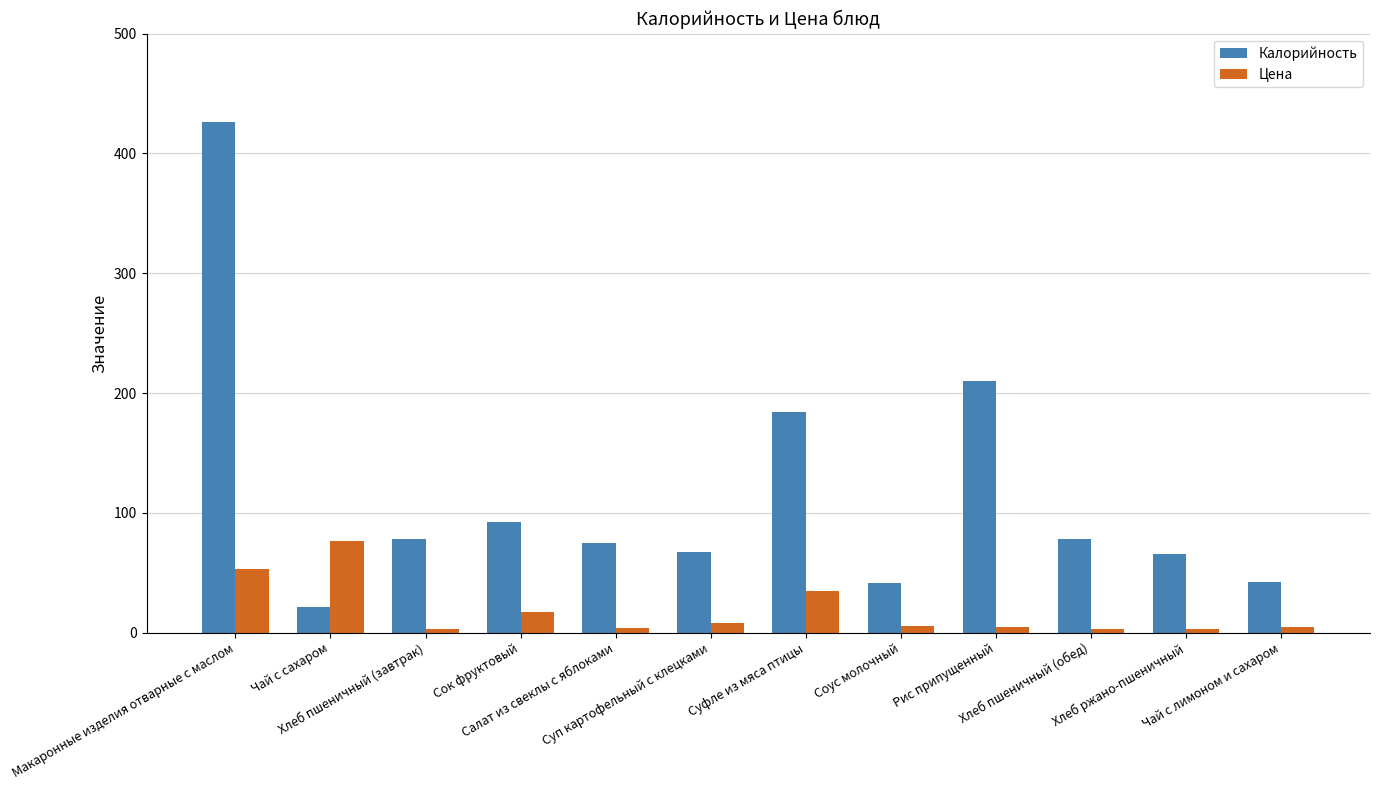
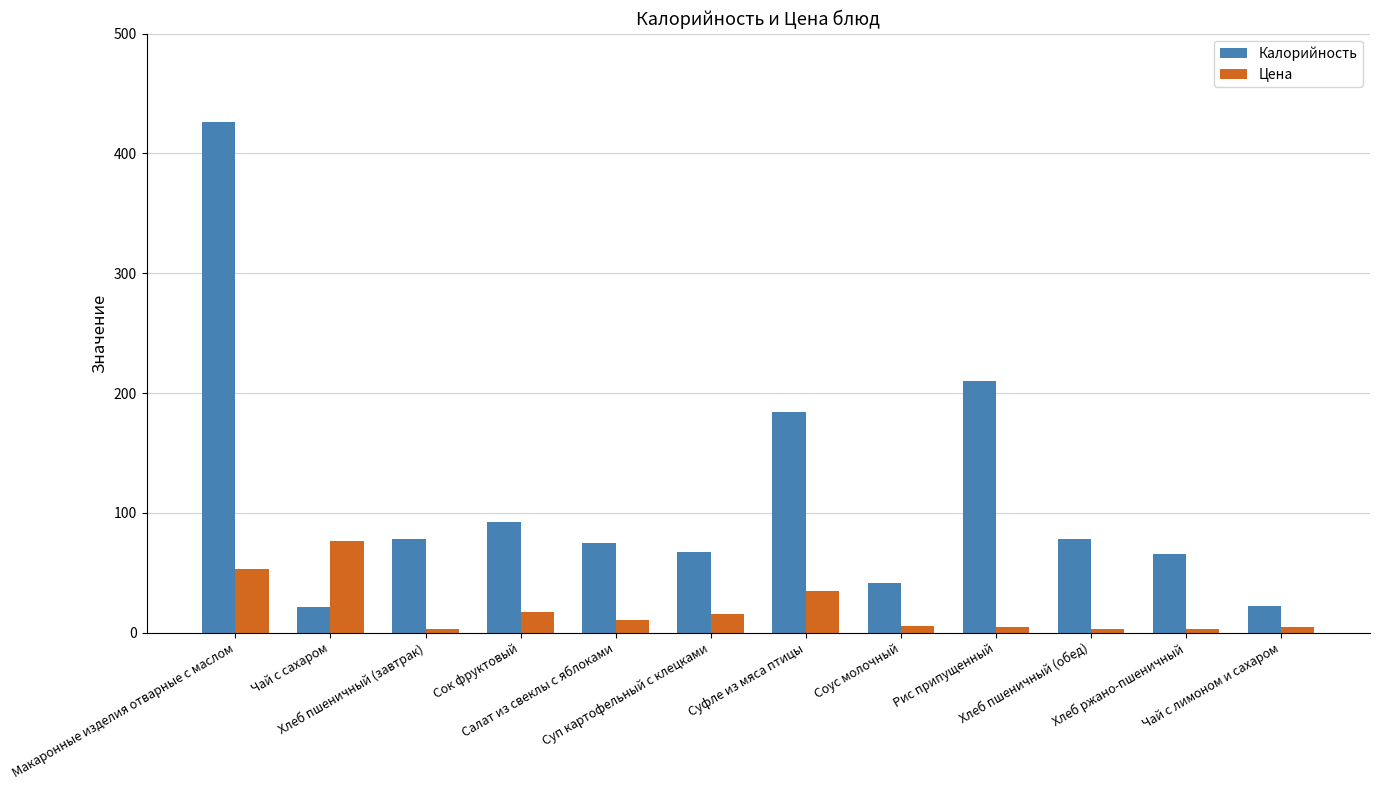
  {
    "Калорийность": {
      "Макаронные изделия отварные с маслом": 426,
      "Чай с сахаром": 21,
      "Хлеб пшеничный (завтрак)": 78,
      "Сок фруктовый": 92,
      "Салат из свеклы с яблоками": 75,
      "Суп картофельный с клецками": 67,
      "Суфле из мяса птицы": 184,
      "Соус молочный": 42,
      "Рис припущенный": 210,
      "Хлеб пшеничный (обед)": 78,
      "Хлеб ржано-пшеничный": 66,
-     "Чай с лимоном и сахаром": 42
+     "Чай с лимоном и сахаром": 22
    },
    "Цена": {
      "Макаронные изделия отварные с маслом": 53,
      "Чай с сахаром": 76,
      "Хлеб пшеничный (завтрак)": 3,
      "Сок фруктовый": 17,
-     "Салат из свеклы с яблоками": 4,
-     "Суп картофельный с клецками": 8,
+     "Салат из свеклы с яблоками": 11,
+     "Суп картофельный с клецками": 16,
      "Суфле из мяса птицы": 35,
      "Соус молочный": 5,
      "Рис припущенный": 5,
      "Хлеб пшеничный (обед)": 3,
      "Хлеб ржано-пшеничный": 3,
      "Чай с лимоном и сахаром": 4
    }
  }
